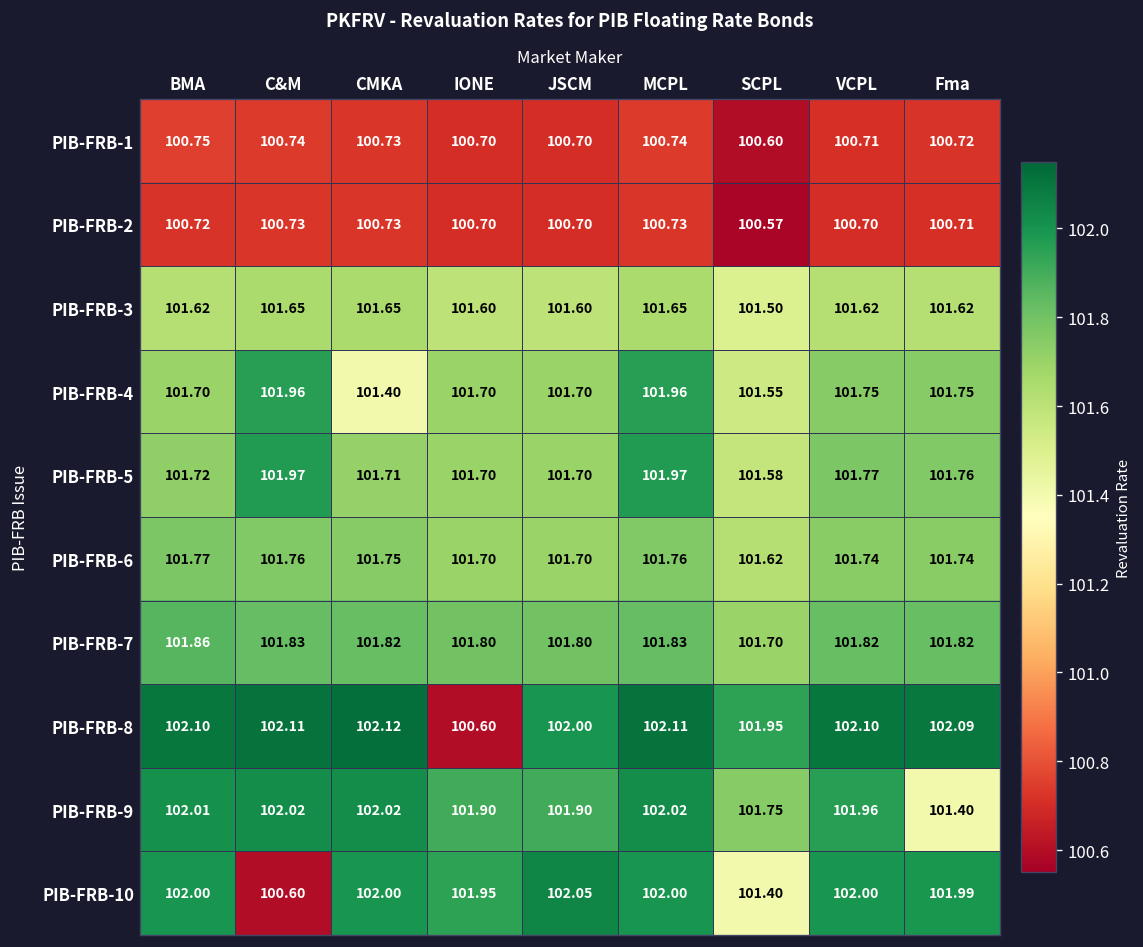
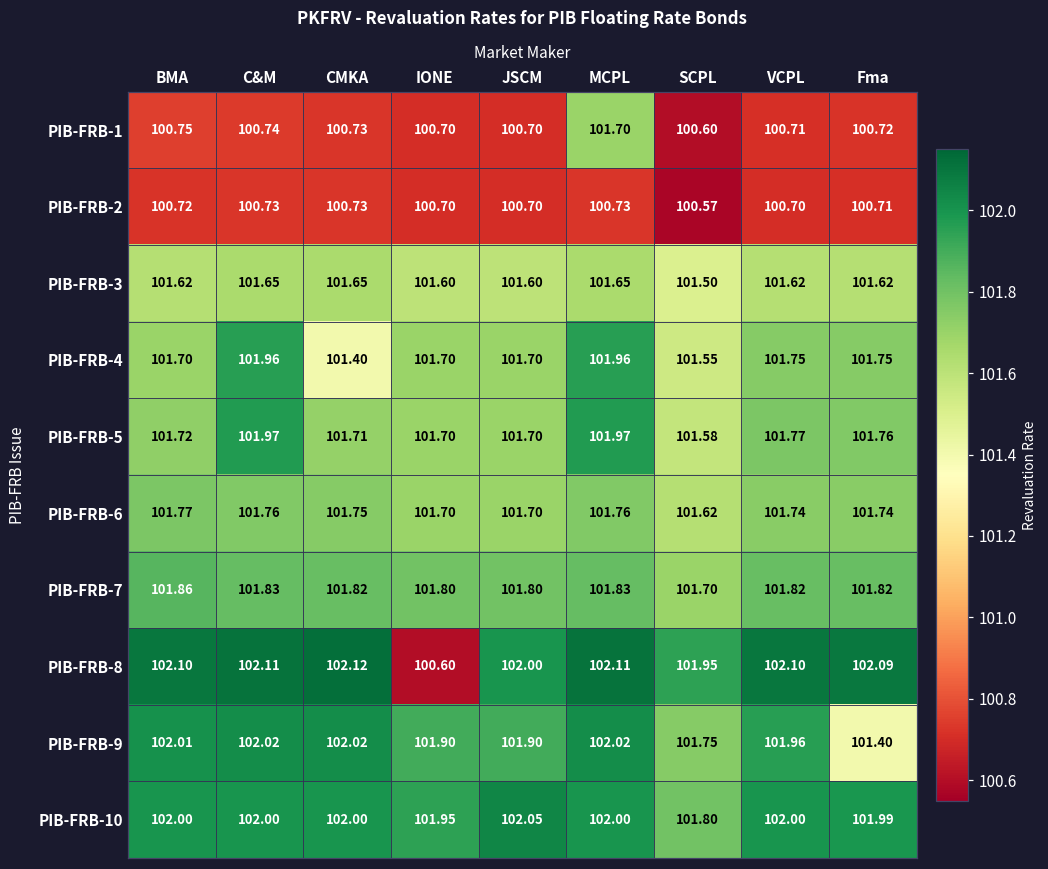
  {
    "PIB-FRB-1": {
      "BMA": 100.75,
      "C&M": 100.74,
      "CMKA": 100.73,
      "IONE": 100.70,
      "JSCM": 100.70,
-     "MCPL": 100.74,
+     "MCPL": 101.70,
      "SCPL": 100.60,
      "VCPL": 100.71,
      "Fma": 100.72
    },
    "PIB-FRB-2": {
      "BMA": 100.72,
      "C&M": 100.73,
      "CMKA": 100.73,
      "IONE": 100.70,
      "JSCM": 100.70,
      "MCPL": 100.73,
      "SCPL": 100.57,
      "VCPL": 100.70,
      "Fma": 100.71
    },
    "PIB-FRB-3": {
      "BMA": 101.62,
      "C&M": 101.65,
      "CMKA": 101.65,
      "IONE": 101.60,
      "JSCM": 101.60,
      "MCPL": 101.65,
      "SCPL": 101.50,
      "VCPL": 101.62,
      "Fma": 101.62
    },
    "PIB-FRB-4": {
      "BMA": 101.70,
      "C&M": 101.96,
      "CMKA": 101.40,
      "IONE": 101.70,
      "JSCM": 101.70,
      "MCPL": 101.96,
      "SCPL": 101.55,
      "VCPL": 101.75,
      "Fma": 101.75
    },
    "PIB-FRB-5": {
      "BMA": 101.72,
      "C&M": 101.97,
      "CMKA": 101.71,
      "IONE": 101.70,
      "JSCM": 101.70,
      "MCPL": 101.97,
      "SCPL": 101.58,
      "VCPL": 101.77,
      "Fma": 101.76
    },
    "PIB-FRB-6": {
      "BMA": 101.77,
      "C&M": 101.76,
      "CMKA": 101.75,
      "IONE": 101.70,
      "JSCM": 101.70,
      "MCPL": 101.76,
      "SCPL": 101.62,
      "VCPL": 101.74,
      "Fma": 101.74
    },
    "PIB-FRB-7": {
      "BMA": 101.86,
      "C&M": 101.83,
      "CMKA": 101.82,
      "IONE": 101.80,
      "JSCM": 101.80,
      "MCPL": 101.83,
      "SCPL": 101.70,
      "VCPL": 101.82,
      "Fma": 101.82
    },
    "PIB-FRB-8": {
      "BMA": 102.10,
      "C&M": 102.11,
      "CMKA": 102.12,
      "IONE": 100.60,
      "JSCM": 102.00,
      "MCPL": 102.11,
      "SCPL": 101.95,
      "VCPL": 102.10,
      "Fma": 102.09
    },
    "PIB-FRB-9": {
      "BMA": 102.01,
      "C&M": 102.02,
      "CMKA": 102.02,
      "IONE": 101.90,
      "JSCM": 101.90,
      "MCPL": 102.02,
      "SCPL": 101.75,
      "VCPL": 101.96,
      "Fma": 101.40
    },
    "PIB-FRB-10": {
      "BMA": 102.00,
-     "C&M": 100.60,
+     "C&M": 102.00,
      "CMKA": 102.00,
      "IONE": 101.95,
      "JSCM": 102.05,
      "MCPL": 102.00,
-     "SCPL": 101.40,
+     "SCPL": 101.80,
      "VCPL": 102.00,
      "Fma": 101.99
    }
  }
